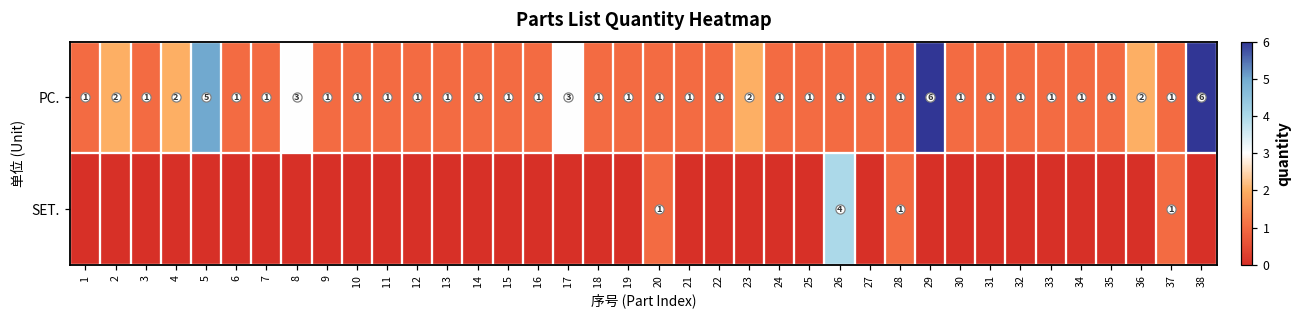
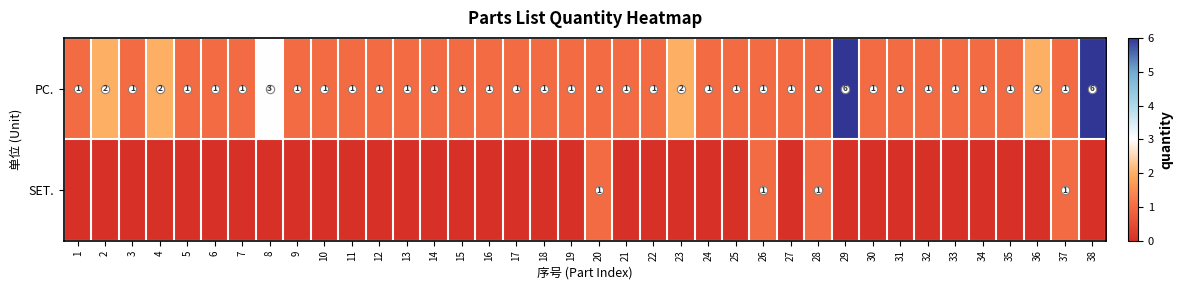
  {
    "PC.": {
-     "5": 5,
-     "17": 3
+     "5": 1,
+     "17": 1
    },
    "SET.": {
-     "26": 4
+     "26": 1
    }
  }
